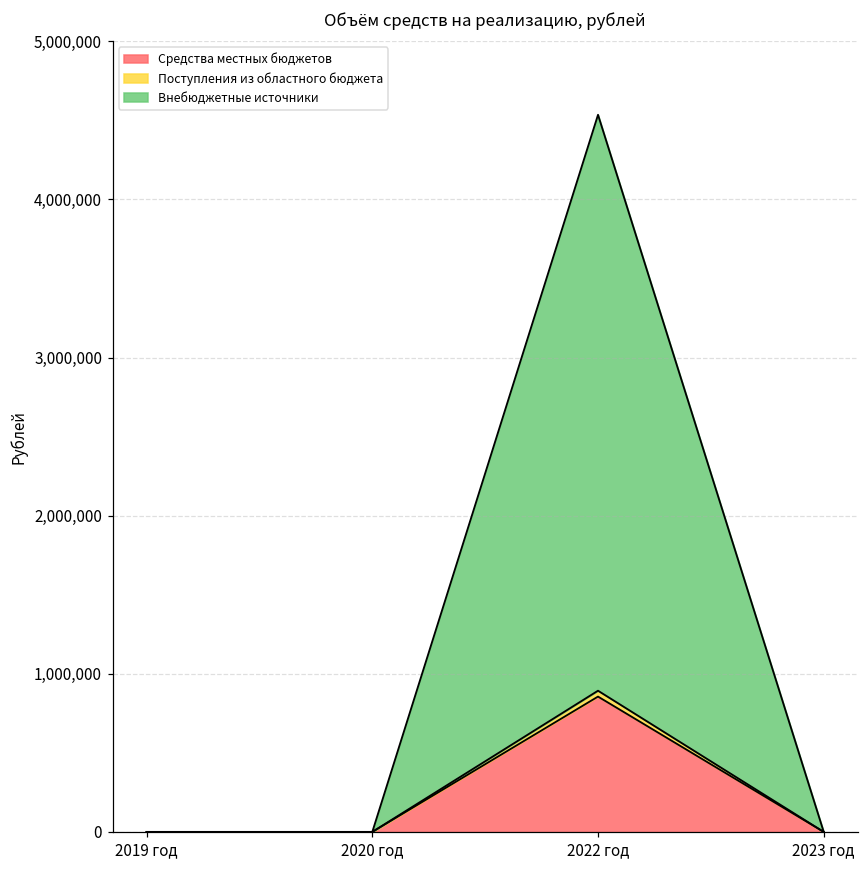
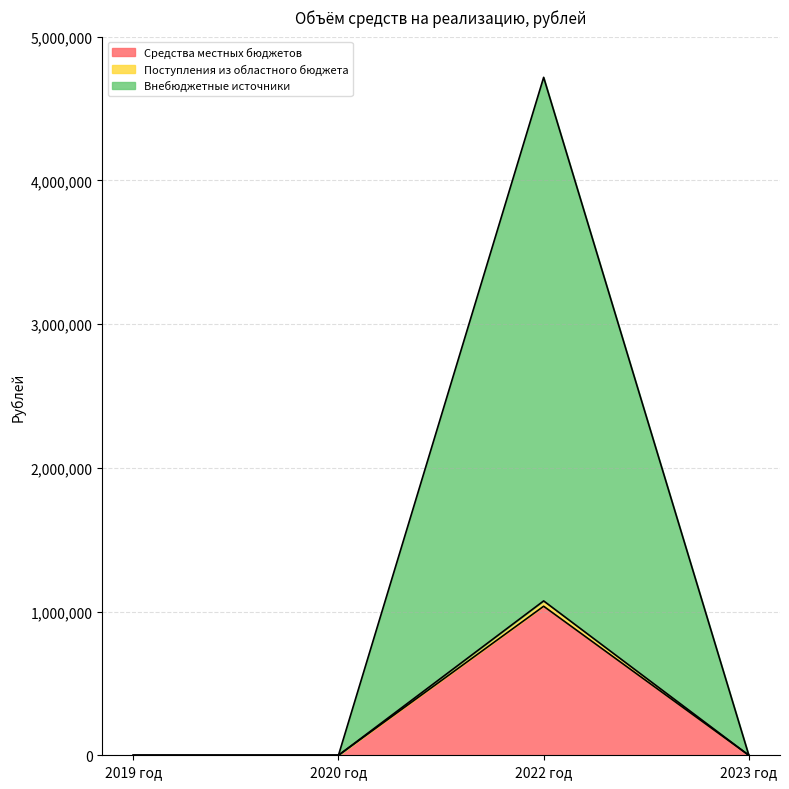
  {
    "Средства местных бюджетов": {
-     "2022 год": "860,000"
+     "2022 год": "1,040,000"
    },
    "Поступления из областного бюджета": {
      "2022 год": "40,000"
    },
    "Внебюджетные источники": {
      "2022 год": "3,640,000"
    }
  }
